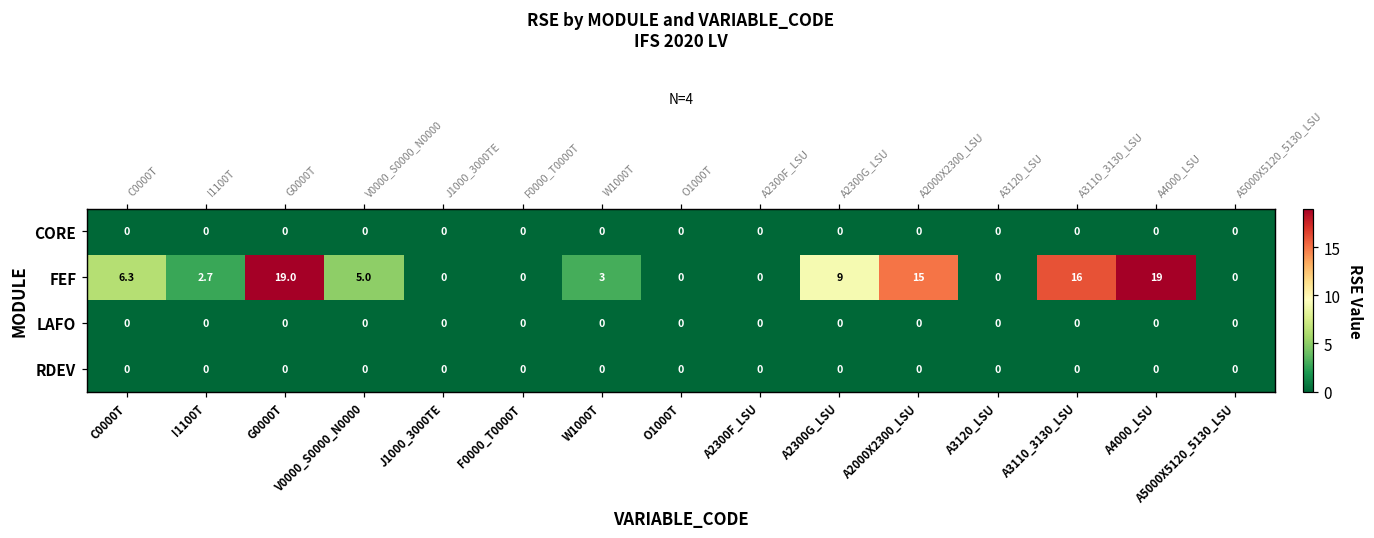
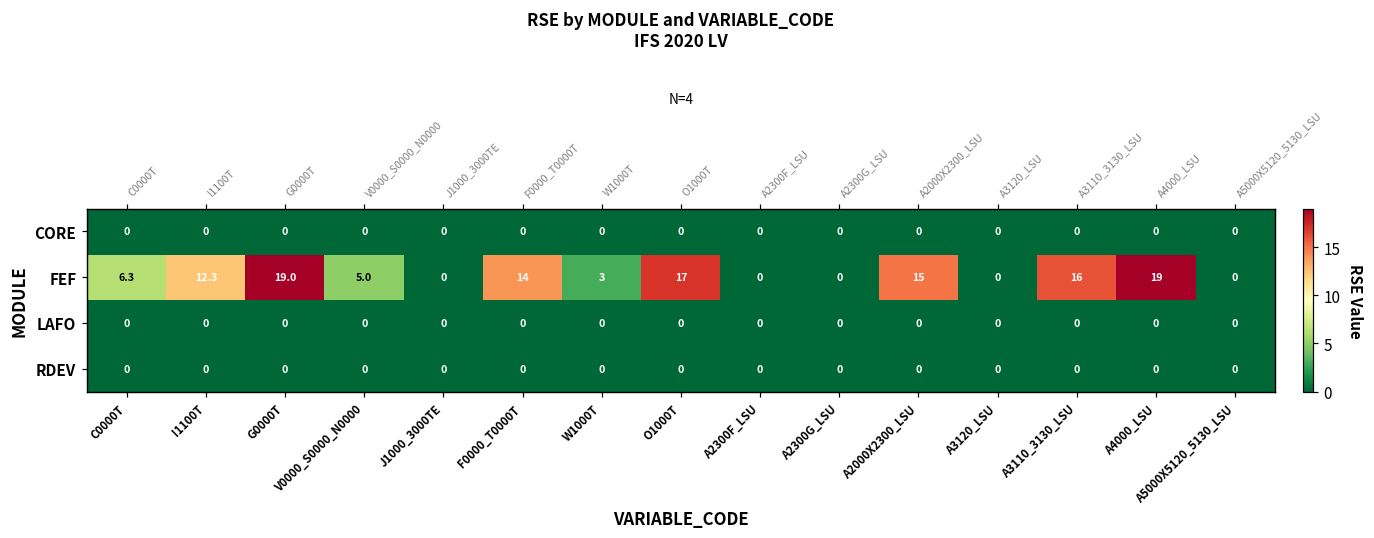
  {
    "CORE": {
      "C0000T": 0,
      "I1100T": 0,
      "G0000T": 0,
      "V0000_S0000_N0000": 0,
      "J1000_3000TE": 0,
      "F0000_T0000T": 0,
      "W1000T": 0,
      "O1000T": 0,
      "A2300F_LSU": 0,
      "A2300G_LSU": 0,
      "A2000X2300_LSU": 0,
      "A3120_LSU": 0,
      "A3110_3130_LSU": 0,
      "A4000_LSU": 0,
      "A5000X5120_5130_LSU": 0
    },
    "FEF": {
      "C0000T": 6.3,
-     "I1100T": 2.7,
+     "I1100T": 12.3,
      "G0000T": 19.0,
      "V0000_S0000_N0000": 5.0,
      "J1000_3000TE": 0,
-     "F0000_T0000T": 0,
+     "F0000_T0000T": 14,
      "W1000T": 3,
-     "O1000T": 0,
+     "O1000T": 17,
      "A2300F_LSU": 0,
-     "A2300G_LSU": 9,
+     "A2300G_LSU": 0,
      "A2000X2300_LSU": 15,
      "A3120_LSU": 0,
      "A3110_3130_LSU": 16,
      "A4000_LSU": 19,
      "A5000X5120_5130_LSU": 0
    },
    "LAFO": {
      "C0000T": 0,
      "I1100T": 0,
      "G0000T": 0,
      "V0000_S0000_N0000": 0,
      "J1000_3000TE": 0,
      "F0000_T0000T": 0,
      "W1000T": 0,
      "O1000T": 0,
      "A2300F_LSU": 0,
      "A2300G_LSU": 0,
      "A2000X2300_LSU": 0,
      "A3120_LSU": 0,
      "A3110_3130_LSU": 0,
      "A4000_LSU": 0,
      "A5000X5120_5130_LSU": 0
    },
    "RDEV": {
      "C0000T": 0,
      "I1100T": 0,
      "G0000T": 0,
      "V0000_S0000_N0000": 0,
      "J1000_3000TE": 0,
      "F0000_T0000T": 0,
      "W1000T": 0,
      "O1000T": 0,
      "A2300F_LSU": 0,
      "A2300G_LSU": 0,
      "A2000X2300_LSU": 0,
      "A3120_LSU": 0,
      "A3110_3130_LSU": 0,
      "A4000_LSU": 0,
      "A5000X5120_5130_LSU": 0
    }
  }
